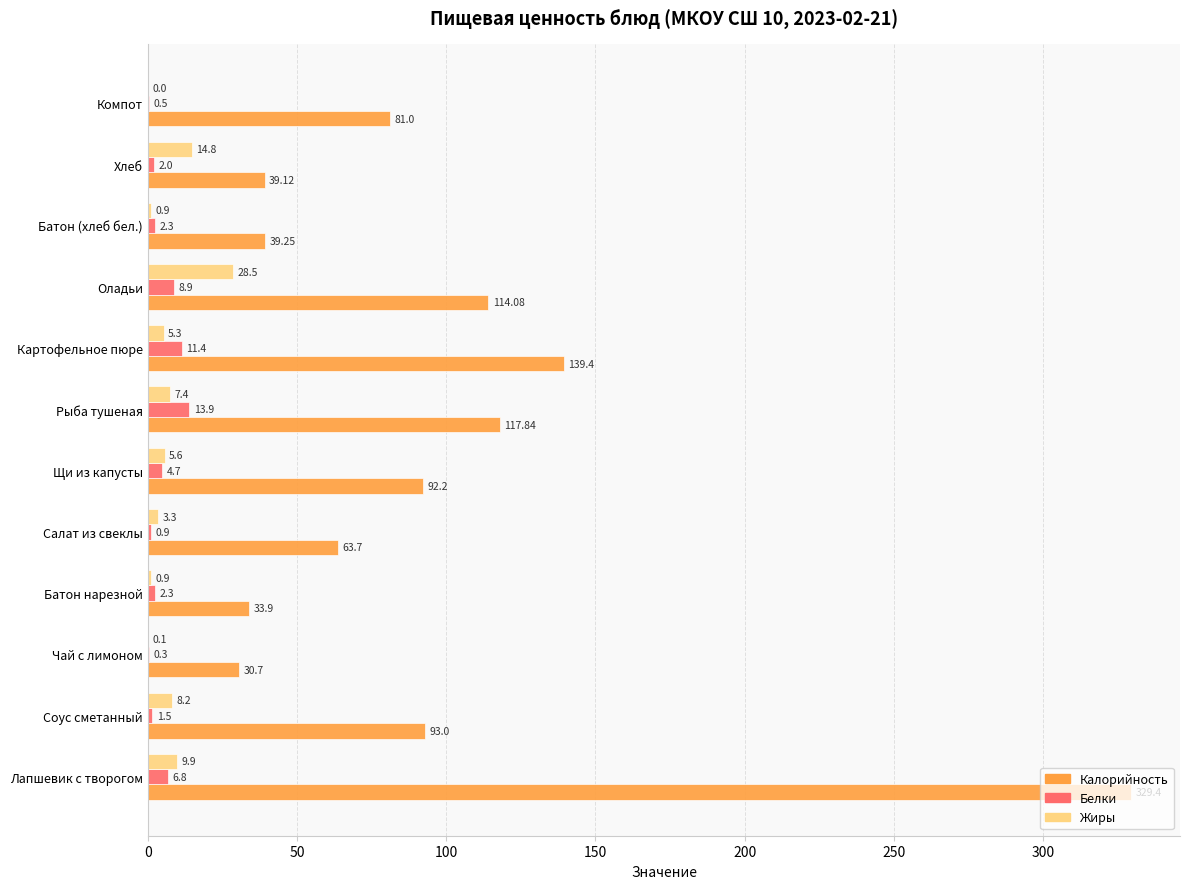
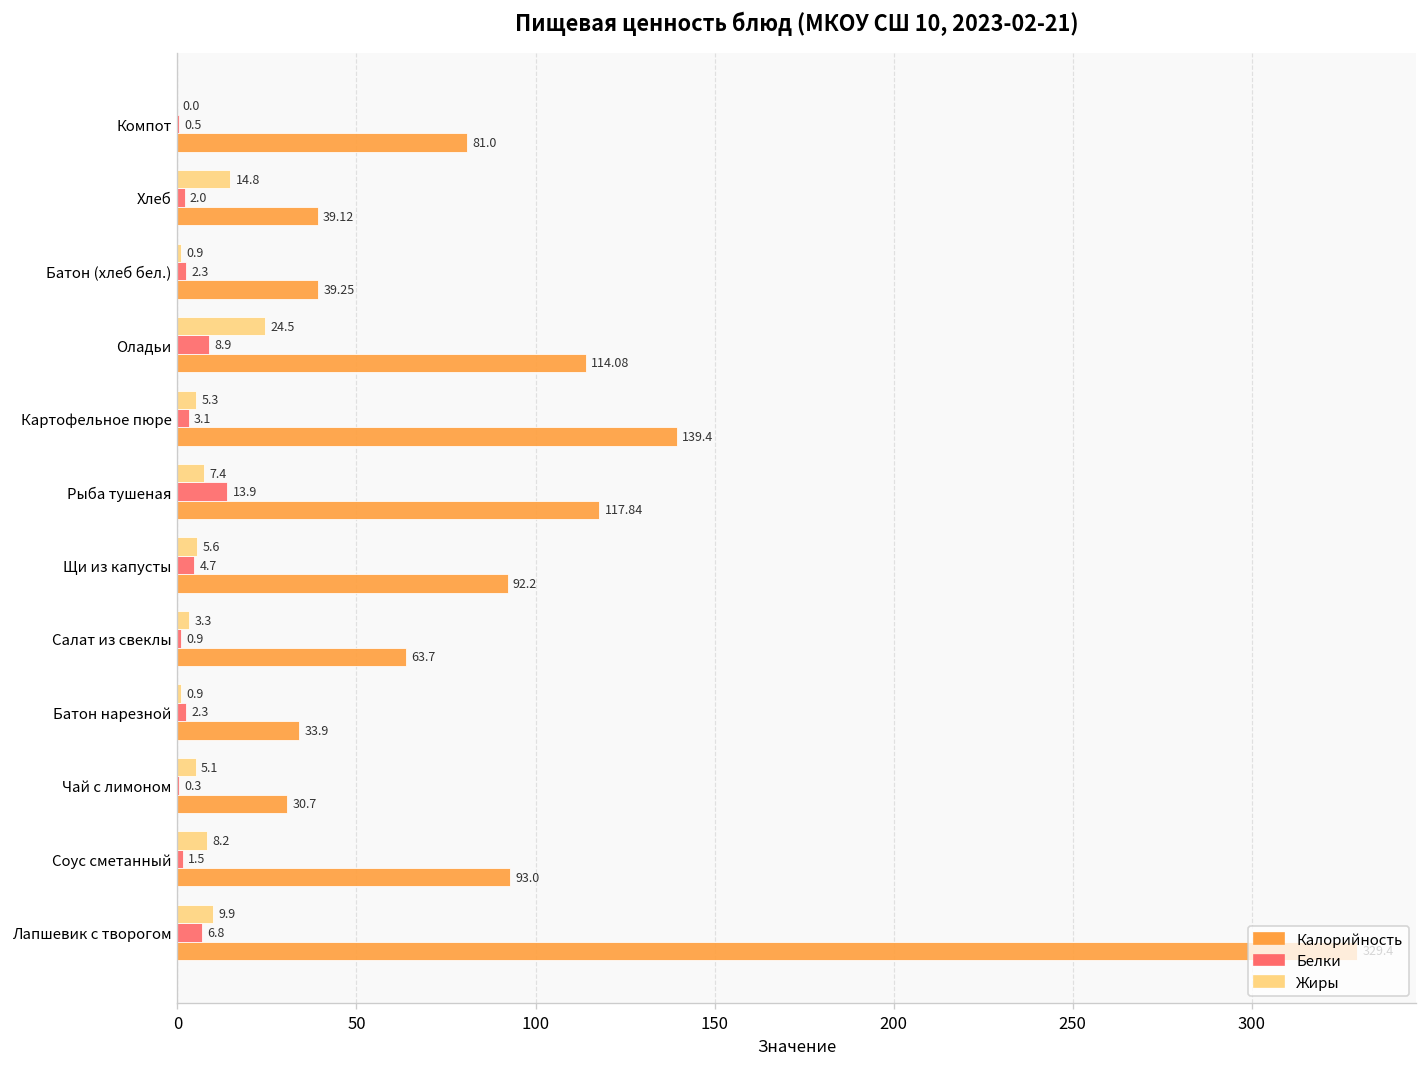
  {
    "Калорийность": {
      "Компот": 81.0,
      "Хлеб": 39.12,
      "Батон (хлеб бел.)": 39.25,
      "Оладьи": 114.08,
      "Картофельное пюре": 139.4,
      "Рыба тушеная": 117.84,
      "Щи из капусты": 92.2,
      "Салат из свеклы": 63.7,
      "Батон нарезной": 33.9,
      "Чай с лимоном": 30.7,
      "Соус сметанный": 93.0
    },
    "Белки": {
      "Компот": 0.5,
      "Хлеб": 2.0,
      "Батон (хлеб бел.)": 2.3,
      "Оладьи": 8.9,
-     "Картофельное пюре": 11.4,
+     "Картофельное пюре": 3.1,
      "Рыба тушеная": 13.9,
      "Щи из капусты": 4.7,
      "Салат из свеклы": 0.9,
      "Батон нарезной": 2.3,
      "Чай с лимоном": 0.3,
      "Соус сметанный": 1.5,
      "Лапшевик с творогом": 6.8
    },
    "Жиры": {
      "Компот": 0.0,
      "Хлеб": 14.8,
      "Батон (хлеб бел.)": 0.9,
-     "Оладьи": 28.5,
+     "Оладьи": 24.5,
      "Картофельное пюре": 5.3,
      "Рыба тушеная": 7.4,
      "Щи из капусты": 5.6,
      "Салат из свеклы": 3.3,
      "Батон нарезной": 0.9,
-     "Чай с лимоном": 0.1,
+     "Чай с лимоном": 5.1,
      "Соус сметанный": 8.2,
      "Лапшевик с творогом": 9.9
    }
  }
